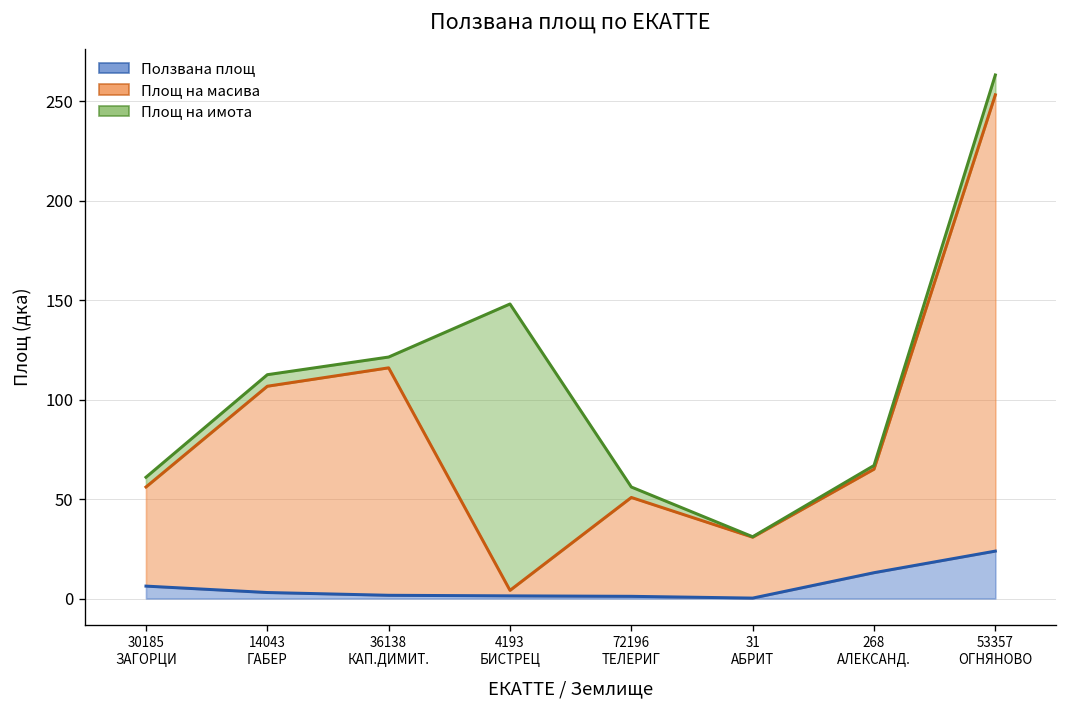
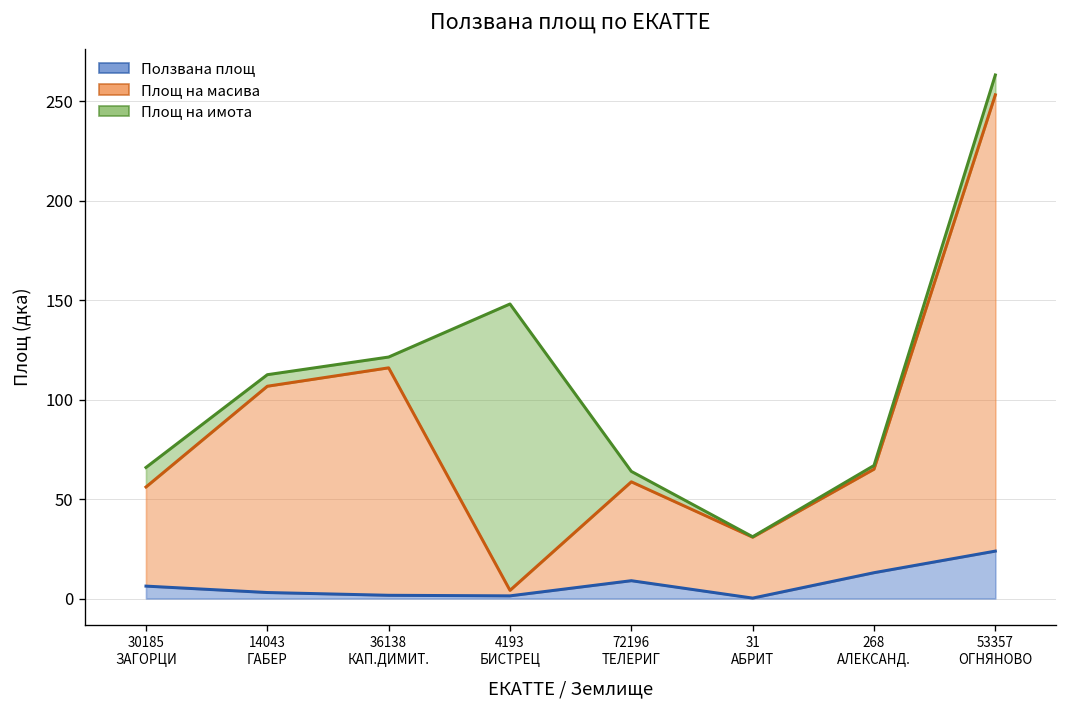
  {
    "Ползвана площ": {
      "30185 ЗАГОРЦИ": 6,
      "14043 ГАБЕР": 3,
      "36138 КАП.ДИМИТ.": 2,
      "4193 БИСТРЕЦ": 1,
-     "72196 ТЕЛЕРИГ": 1,
+     "72196 ТЕЛЕРИГ": 9,
      "31 АБРИТ": 0,
      "268 АЛЕКСАНД.": 13,
      "53357 ОГНЯНОВО": 24
    },
    "Площ на масива": {
      "30185 ЗАГОРЦИ": 50,
      "14043 ГАБЕР": 104,
      "36138 КАП.ДИМИТ.": 114,
      "4193 БИСТРЕЦ": 3,
      "72196 ТЕЛЕРИГ": 50,
      "268 АЛЕКСАНД.": 52,
      "53357 ОГНЯНОВО": 229
    },
    "Площ на имота": {
-     "30185 ЗАГОРЦИ": 5,
+     "30185 ЗАГОРЦИ": 10,
      "14043 ГАБЕР": 6,
      "36138 КАП.ДИМИТ.": 5,
      "4193 БИСТРЕЦ": 144,
      "72196 ТЕЛЕРИГ": 5,
      "268 АЛЕКСАНД.": 2,
      "53357 ОГНЯНОВО": 10
    }
  }
